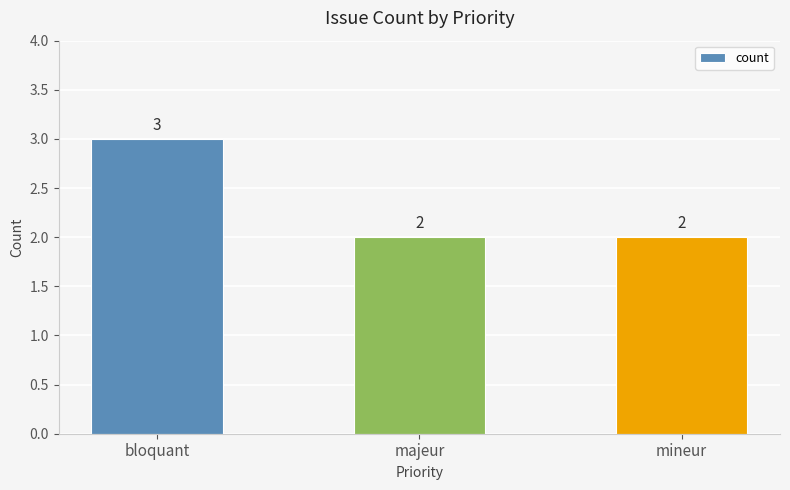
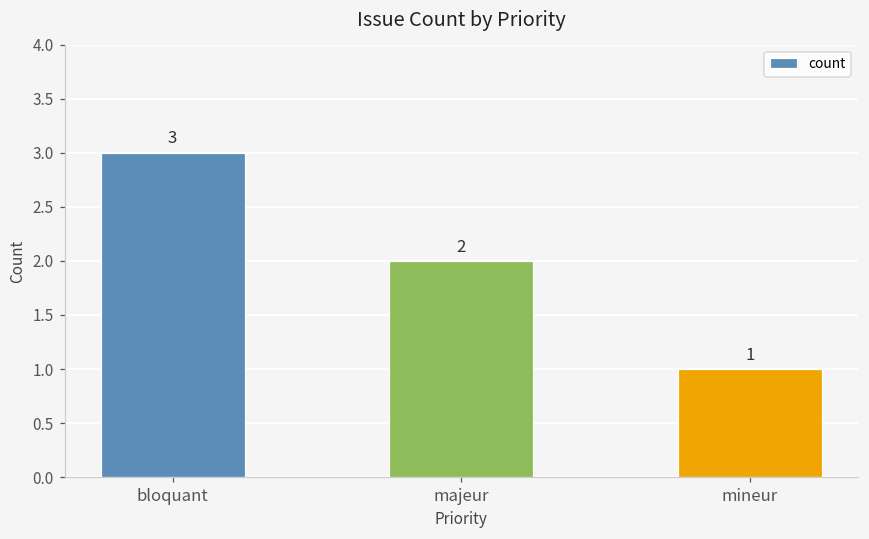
  {
    "bloquant": 3,
    "majeur": 2,
-   "mineur": 2
+   "mineur": 1
  }
